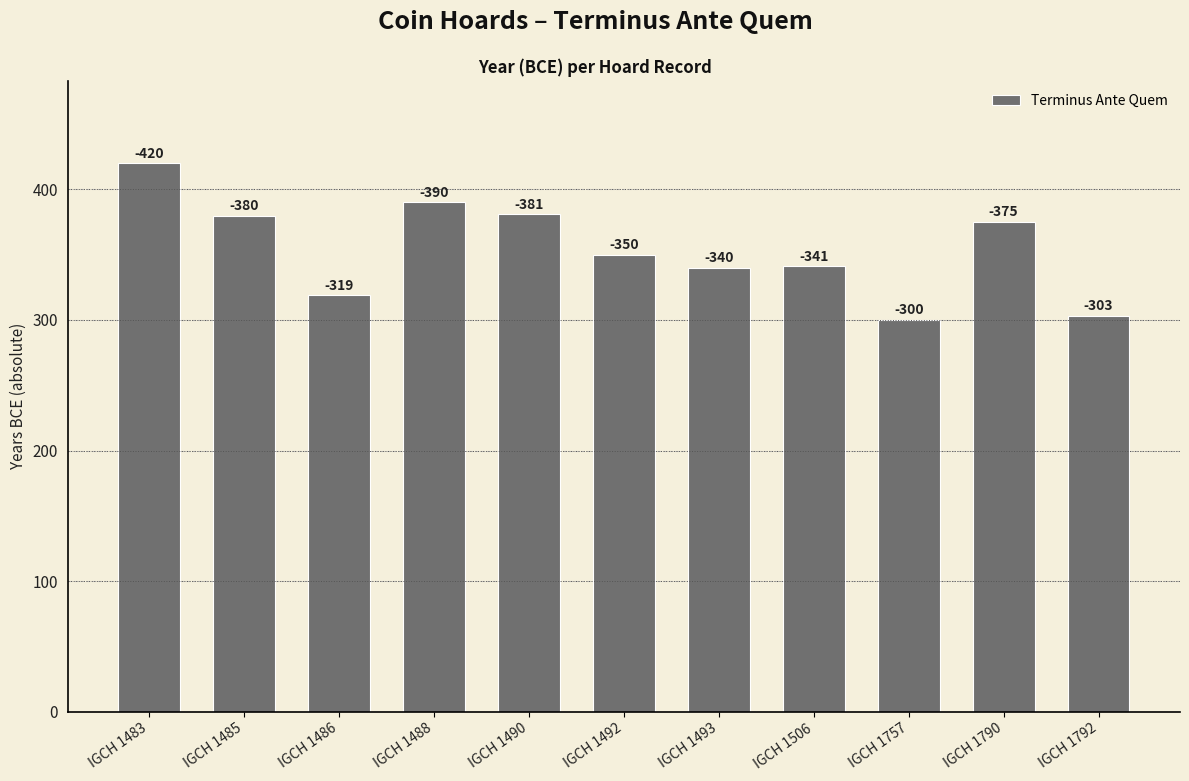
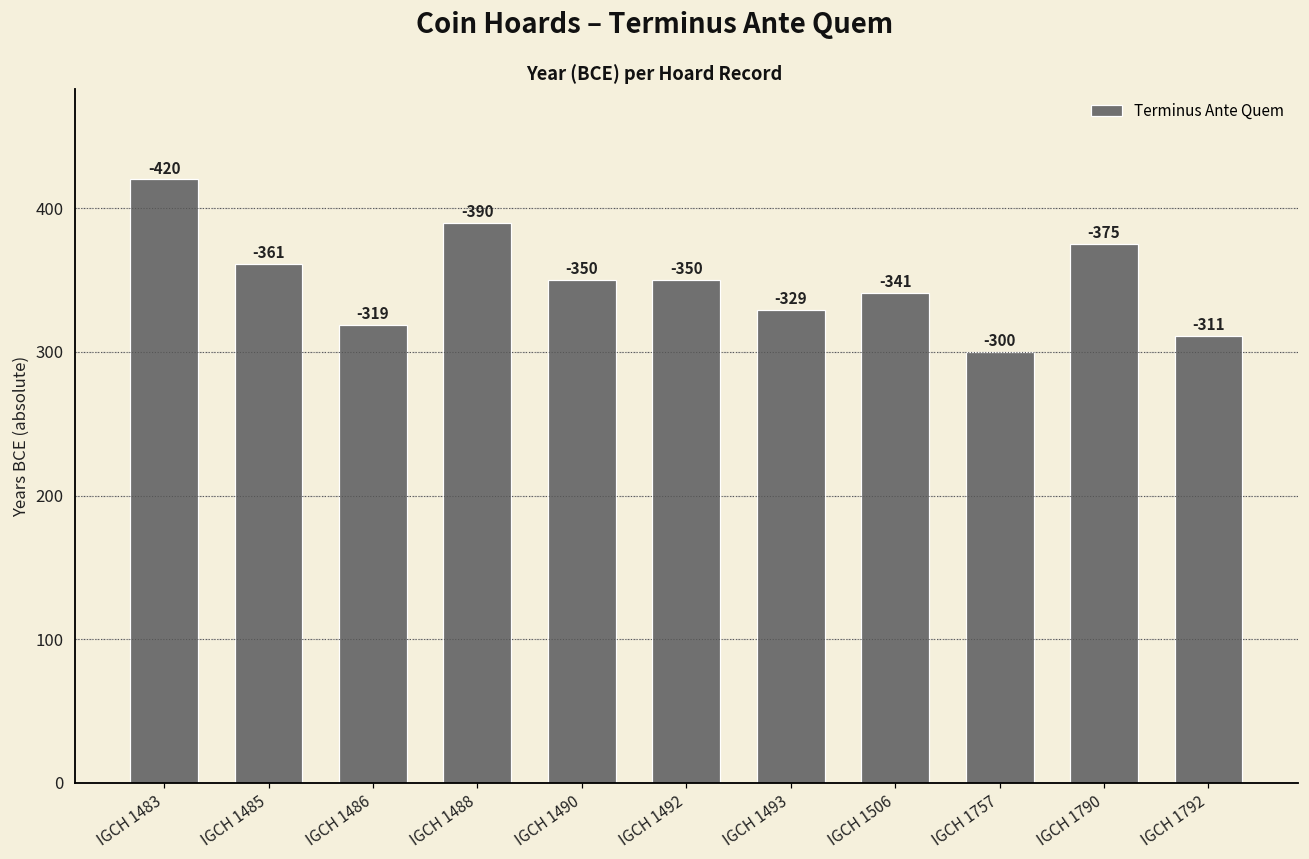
  {
-   "IGCH 1485": -380,
-   "IGCH 1490": -381,
-   "IGCH 1493": -340,
-   "IGCH 1792": -303
+   "IGCH 1485": -361,
+   "IGCH 1490": -350,
+   "IGCH 1493": -329,
+   "IGCH 1792": -311
  }
